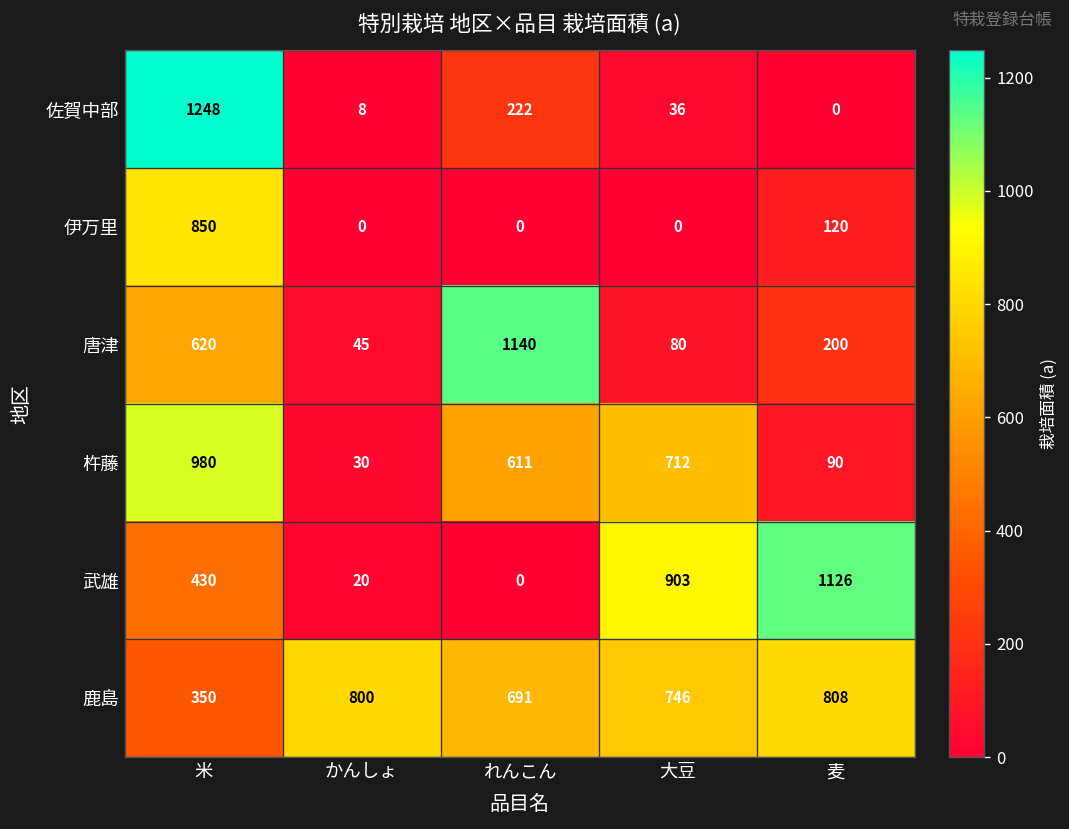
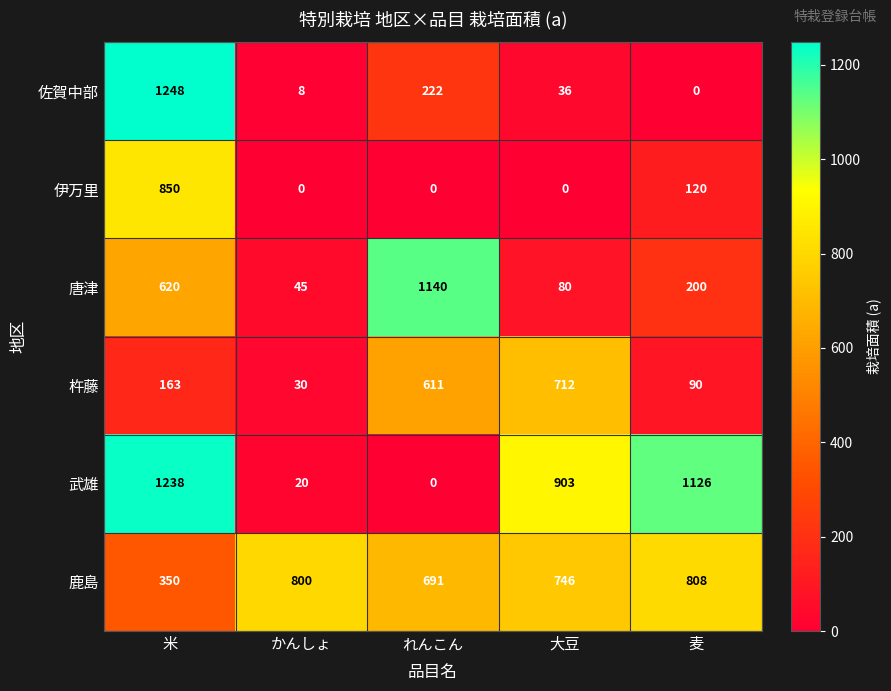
  {
    "佐賀中部": {
      "米": 1248,
      "かんしょ": 8,
      "れんこん": 222,
      "大豆": 36,
      "麦": 0
    },
    "伊万里": {
      "米": 850,
      "かんしょ": 0,
      "れんこん": 0,
      "大豆": 0,
      "麦": 120
    },
    "唐津": {
      "米": 620,
      "かんしょ": 45,
      "れんこん": 1140,
      "大豆": 80,
      "麦": 200
    },
    "杵藤": {
-     "米": 980,
+     "米": 163,
      "かんしょ": 30,
      "れんこん": 611,
      "大豆": 712,
      "麦": 90
    },
    "武雄": {
-     "米": 430,
+     "米": 1238,
      "かんしょ": 20,
      "れんこん": 0,
      "大豆": 903,
      "麦": 1126
    },
    "鹿島": {
      "米": 350,
      "かんしょ": 800,
      "れんこん": 691,
      "大豆": 746,
      "麦": 808
    }
  }
